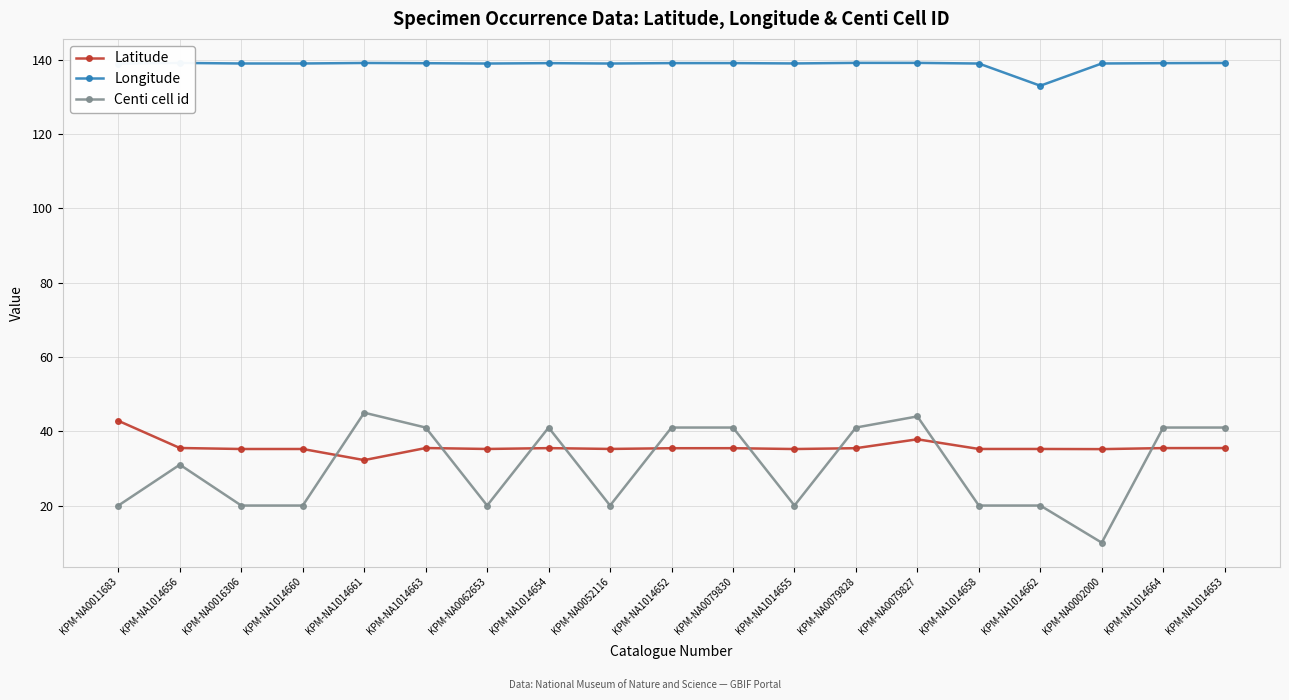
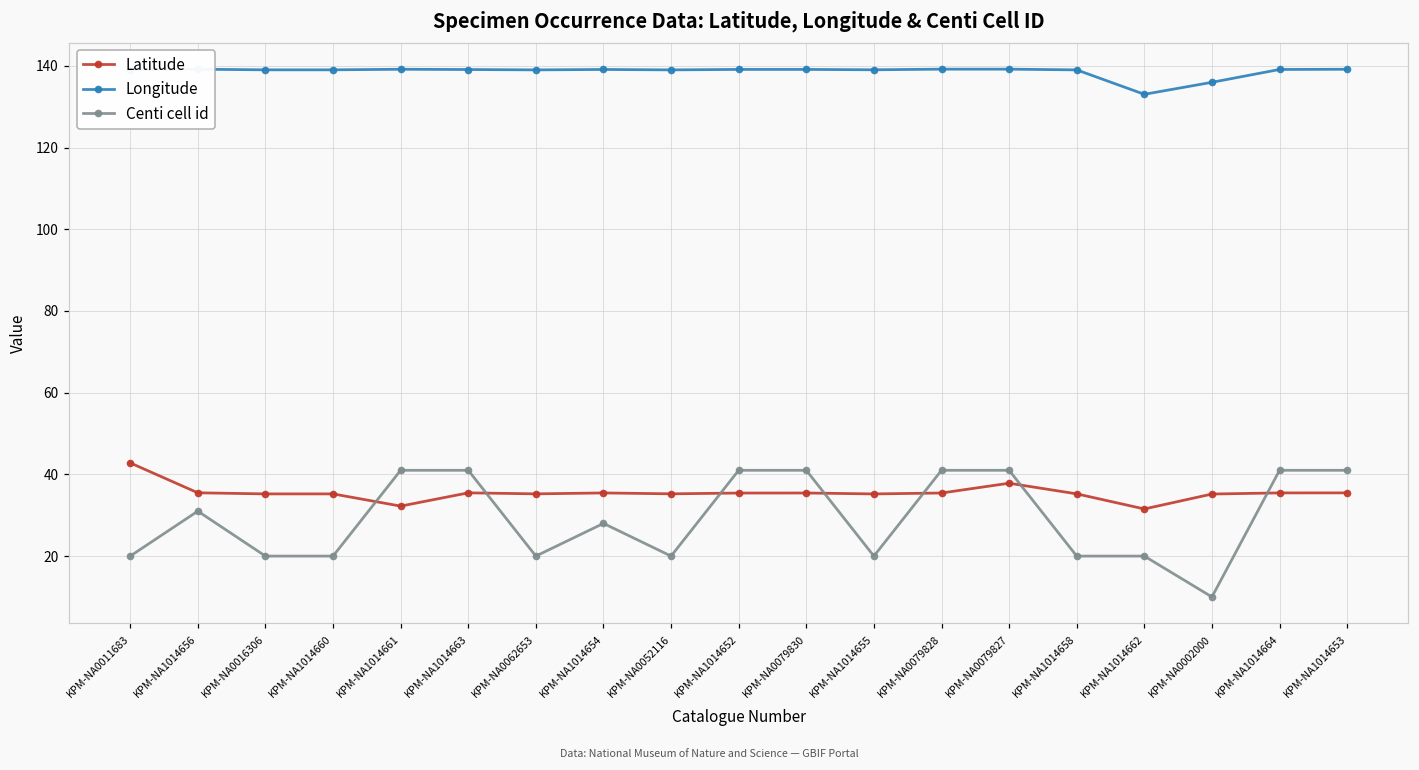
  {
    "Latitude": {
      "KPM-NA0011683": 43,
      "KPM-NA1014656": 35,
      "KPM-NA0016306": 35,
      "KPM-NA1014660": 35,
      "KPM-NA1014661": 32,
      "KPM-NA1014663": 35,
      "KPM-NA0062653": 35,
      "KPM-NA1014654": 35,
      "KPM-NA0052116": 35,
      "KPM-NA1014652": 35,
      "KPM-NA0079830": 35,
      "KPM-NA1014655": 35,
      "KPM-NA0079828": 35,
      "KPM-NA0079827": 38,
      "KPM-NA1014658": 35,
-     "KPM-NA1014662": 35,
+     "KPM-NA1014662": 32,
      "KPM-NA0002000": 35,
      "KPM-NA1014664": 35,
      "KPM-NA1014653": 35
    },
    "Longitude": {
      "KPM-NA0016306": 139,
      "KPM-NA1014660": 139,
      "KPM-NA1014661": 139,
      "KPM-NA1014663": 139,
      "KPM-NA0062653": 139,
      "KPM-NA1014654": 139,
      "KPM-NA0052116": 139,
      "KPM-NA1014652": 139,
      "KPM-NA0079830": 139,
      "KPM-NA1014655": 139,
      "KPM-NA0079828": 139,
      "KPM-NA0079827": 139,
      "KPM-NA1014658": 139,
      "KPM-NA1014662": 133,
-     "KPM-NA0002000": 139,
+     "KPM-NA0002000": 136,
      "KPM-NA1014664": 139,
      "KPM-NA1014653": 139
    },
    "Centi cell id": {
      "KPM-NA0011683": 20,
      "KPM-NA1014656": 31,
      "KPM-NA0016306": 20,
      "KPM-NA1014660": 20,
-     "KPM-NA1014661": 45,
+     "KPM-NA1014661": 41,
      "KPM-NA1014663": 41,
      "KPM-NA0062653": 20,
-     "KPM-NA1014654": 41,
+     "KPM-NA1014654": 28,
      "KPM-NA0052116": 20,
      "KPM-NA1014652": 41,
      "KPM-NA0079830": 41,
      "KPM-NA1014655": 20,
      "KPM-NA0079828": 41,
-     "KPM-NA0079827": 44,
+     "KPM-NA0079827": 41,
      "KPM-NA1014658": 20,
      "KPM-NA1014662": 20,
      "KPM-NA0002000": 10,
      "KPM-NA1014664": 41,
      "KPM-NA1014653": 41
    }
  }
